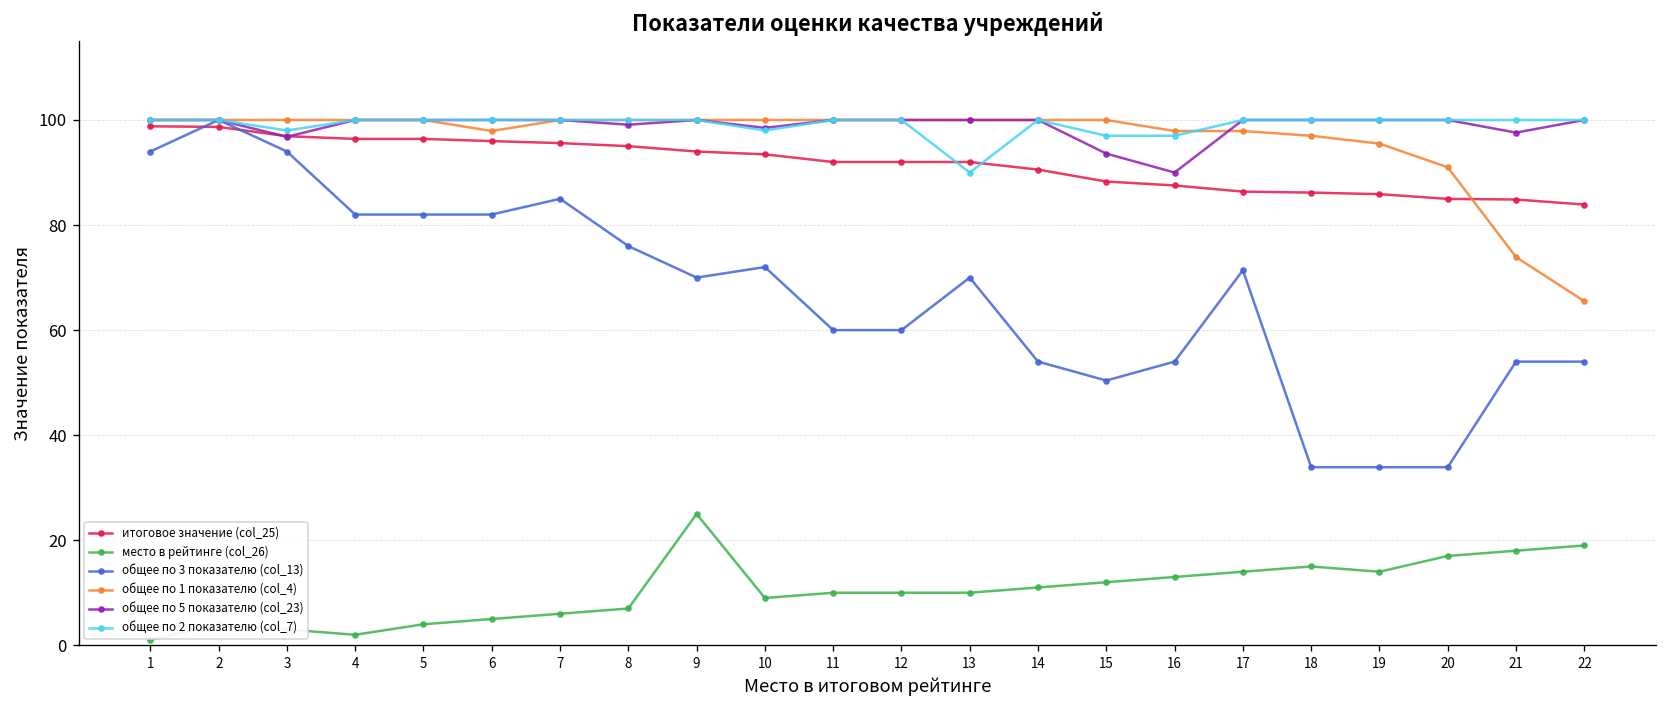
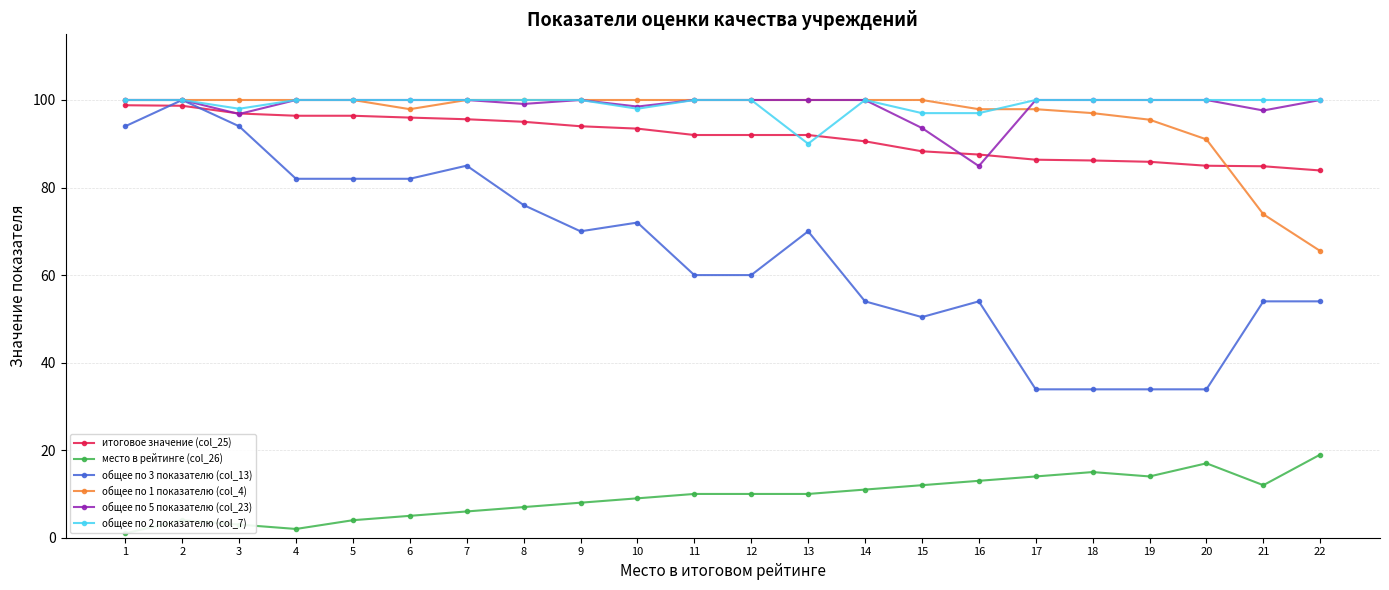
  {
    "итоговое значение (col_25)": {
      "1": 99,
      "2": 99,
      "4": 96,
      "5": 96,
      "6": 96,
      "7": 96,
      "8": 95,
      "9": 94,
      "10": 93,
      "11": 92,
      "12": 92,
      "13": 92,
      "14": 91,
      "15": 88,
      "16": 88,
      "17": 86,
      "18": 86,
      "19": 86,
      "20": 85,
      "21": 85,
      "22": 84
    },
    "место в рейтинге (col_26)": {
      "1": 1,
      "4": 2,
      "5": 4,
      "6": 5,
      "7": 6,
      "8": 7,
-     "9": 25,
+     "9": 8,
      "10": 9,
      "11": 10,
      "12": 10,
      "13": 10,
      "14": 11,
      "15": 12,
      "16": 13,
      "17": 14,
      "18": 15,
      "19": 14,
      "20": 17,
-     "21": 18,
+     "21": 12,
      "22": 19
    },
    "общее по 3 показателю (col_13)": {
      "1": 94,
      "3": 94,
      "4": 82,
      "5": 82,
      "6": 82,
      "7": 85,
      "8": 76,
      "9": 70,
      "10": 72,
      "11": 60,
      "12": 60,
      "13": 70,
      "14": 54,
      "15": 50,
      "16": 54,
-     "17": 71,
+     "17": 34,
      "18": 34,
      "19": 34,
      "20": 34,
      "21": 54,
      "22": 54
    },
    "общее по 1 показателю (col_4)": {
      "3": 100,
      "6": 98,
      "10": 100,
      "15": 100,
      "16": 98,
      "17": 98,
      "18": 97,
      "19": 96,
      "20": 91,
      "21": 74,
      "22": 66
    },
    "общее по 5 показателю (col_23)": {
      "8": 99,
      "15": 94,
-     "16": 90,
+     "16": 85,
      "21": 98
    },
    "общее по 2 показателю (col_7)": {
      "3": 98,
      "13": 90,
      "15": 97,
      "16": 97,
      "21": 100
    }
  }
